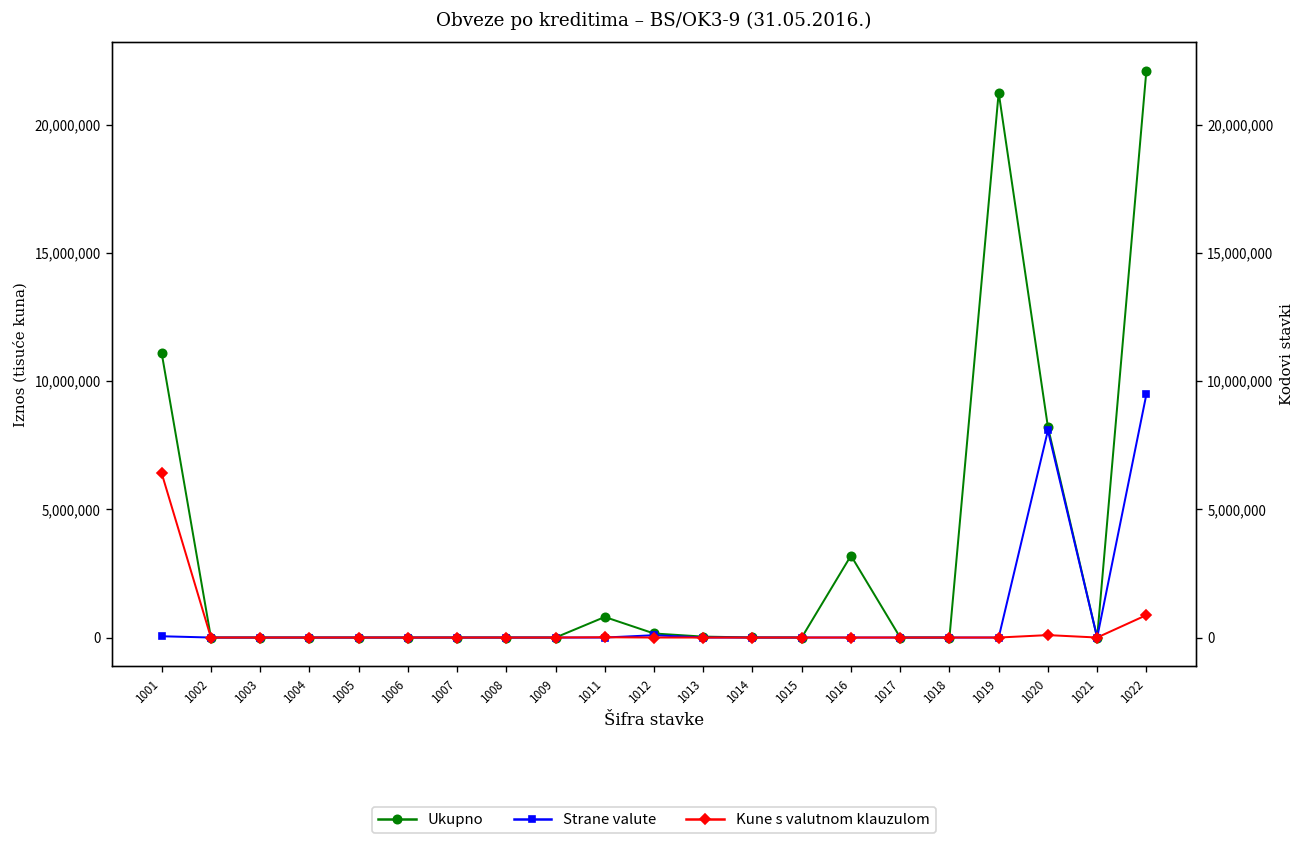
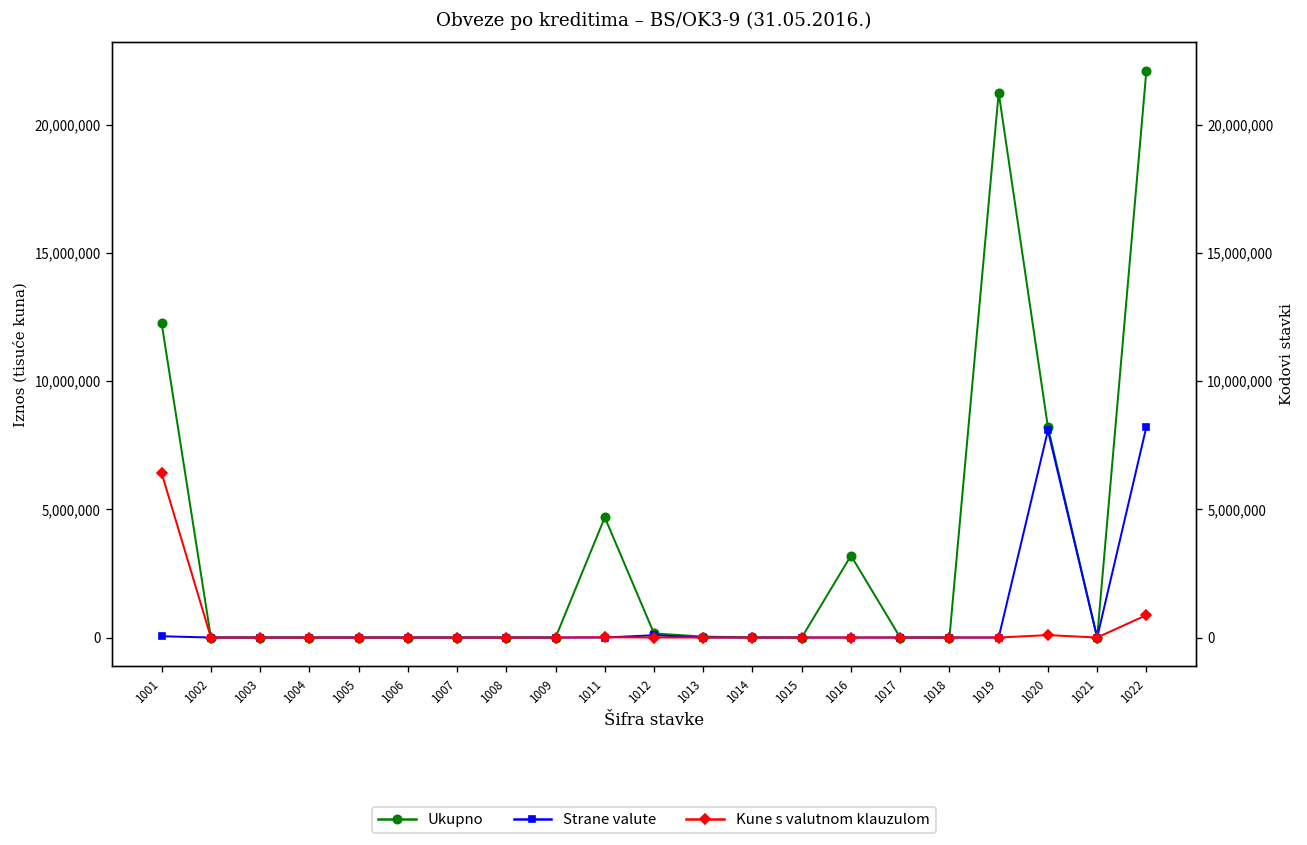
  {
    "Ukupno": {
-     "1001": "11,100,000",
-     "1011": "800,000",
+     "1001": "12,200,000",
+     "1011": "4,700,000",
      "1016": "3,200,000",
      "1019": "21,300,000",
      "1020": "8,200,000",
      "1022": "22,100,000"
    },
    "Strane valute": {
      "1001": "0",
      "1020": "8,100,000",
-     "1022": "9,500,000"
+     "1022": "8,200,000"
    },
    "Kune s valutnom klauzulom": {
      "1001": "6,400,000",
      "1020": "100,000",
      "1022": "900,000"
    }
  }
